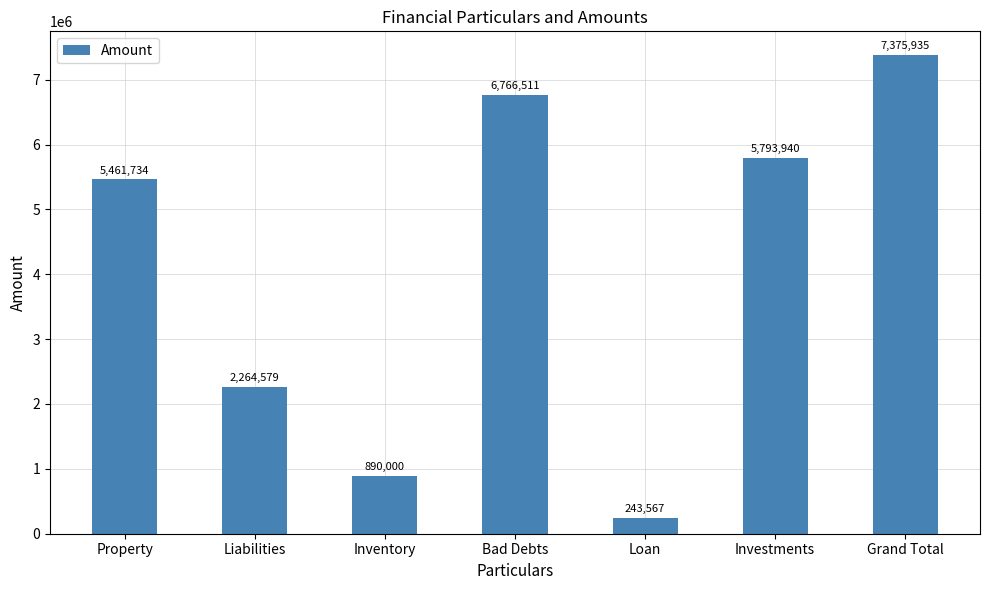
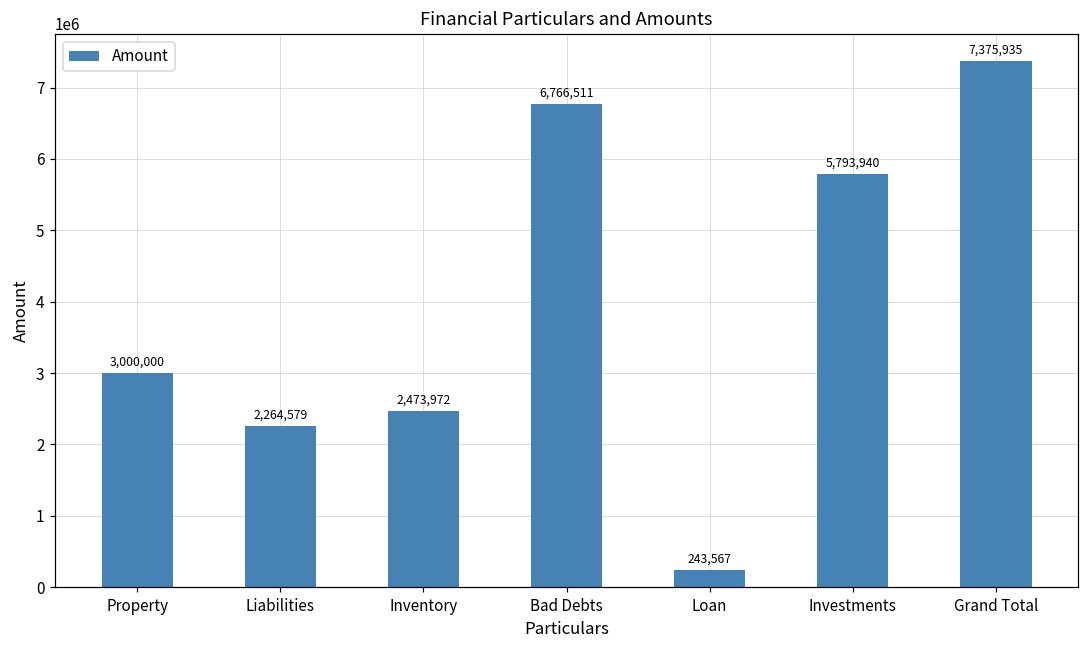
  {
-   "Property": "5,461,734",
+   "Property": "3,000,000",
    "Liabilities": "2,264,579",
-   "Inventory": "890,000",
+   "Inventory": "2,473,972",
    "Bad Debts": "6,766,511",
    "Loan": "243,567",
    "Investments": "5,793,940",
    "Grand Total": "7,375,935"
  }
